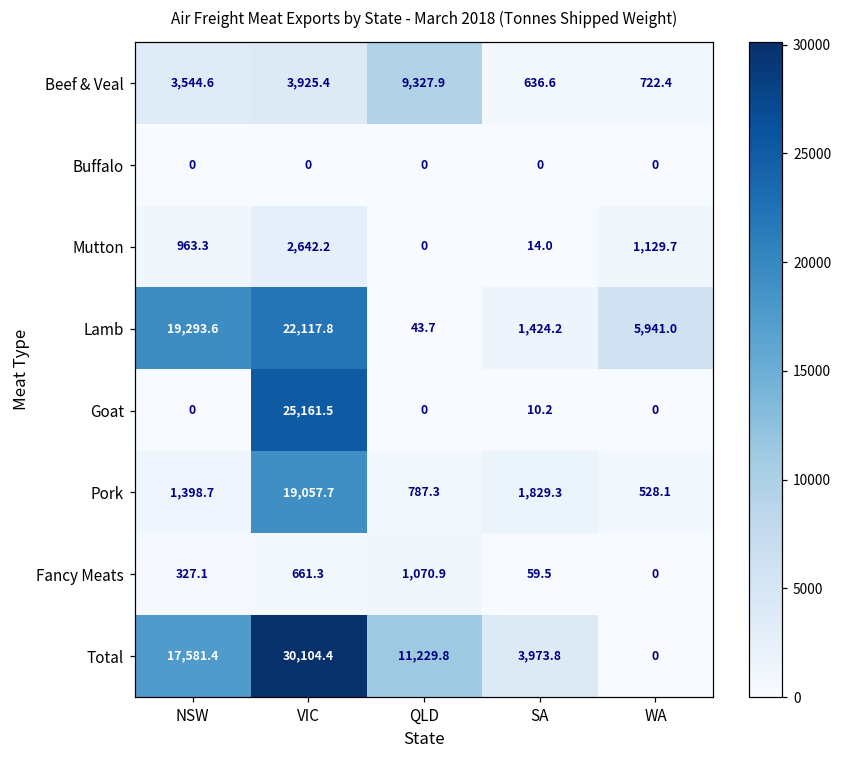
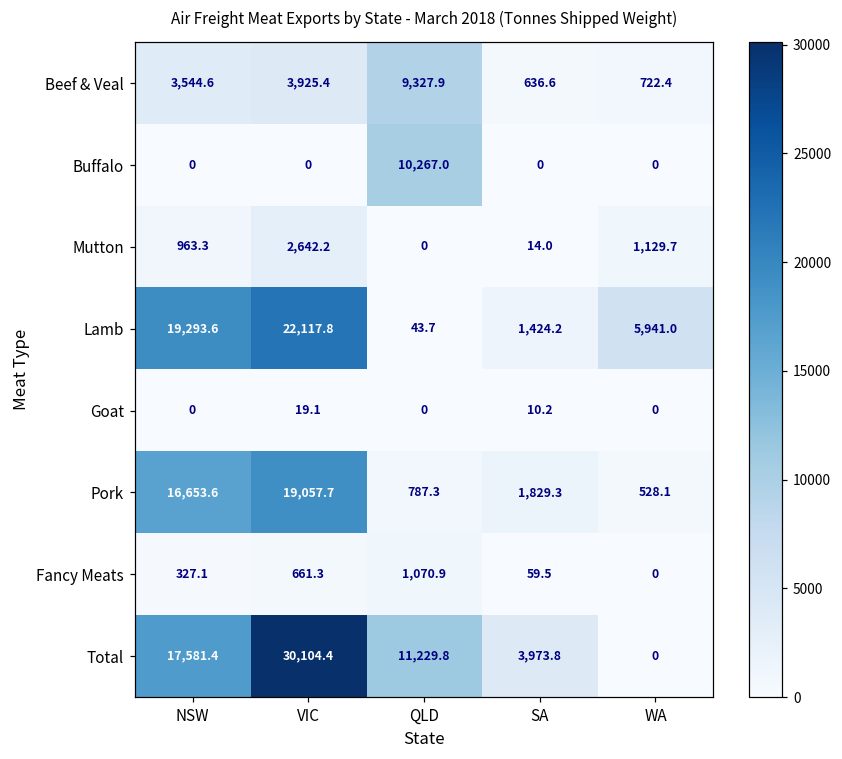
  {
    "Beef & Veal": {
      "NSW": "3,544.6",
      "VIC": "3,925.4",
      "QLD": "9,327.9",
      "SA": "636.6",
      "WA": "722.4"
    },
    "Buffalo": {
      "NSW": "0",
      "VIC": "0",
-     "QLD": "0",
+     "QLD": "10,267.0",
      "SA": "0",
      "WA": "0"
    },
    "Mutton": {
      "NSW": "963.3",
      "VIC": "2,642.2",
      "QLD": "0",
      "SA": "14.0",
      "WA": "1,129.7"
    },
    "Lamb": {
      "NSW": "19,293.6",
      "VIC": "22,117.8",
      "QLD": "43.7",
      "SA": "1,424.2",
      "WA": "5,941.0"
    },
    "Goat": {
      "NSW": "0",
-     "VIC": "25,161.5",
+     "VIC": "19.1",
      "QLD": "0",
      "SA": "10.2",
      "WA": "0"
    },
    "Pork": {
-     "NSW": "1,398.7",
+     "NSW": "16,653.6",
      "VIC": "19,057.7",
      "QLD": "787.3",
      "SA": "1,829.3",
      "WA": "528.1"
    },
    "Fancy Meats": {
      "NSW": "327.1",
      "VIC": "661.3",
      "QLD": "1,070.9",
      "SA": "59.5",
      "WA": "0"
    },
    "Total": {
      "NSW": "17,581.4",
      "VIC": "30,104.4",
      "QLD": "11,229.8",
      "SA": "3,973.8",
      "WA": "0"
    }
  }
